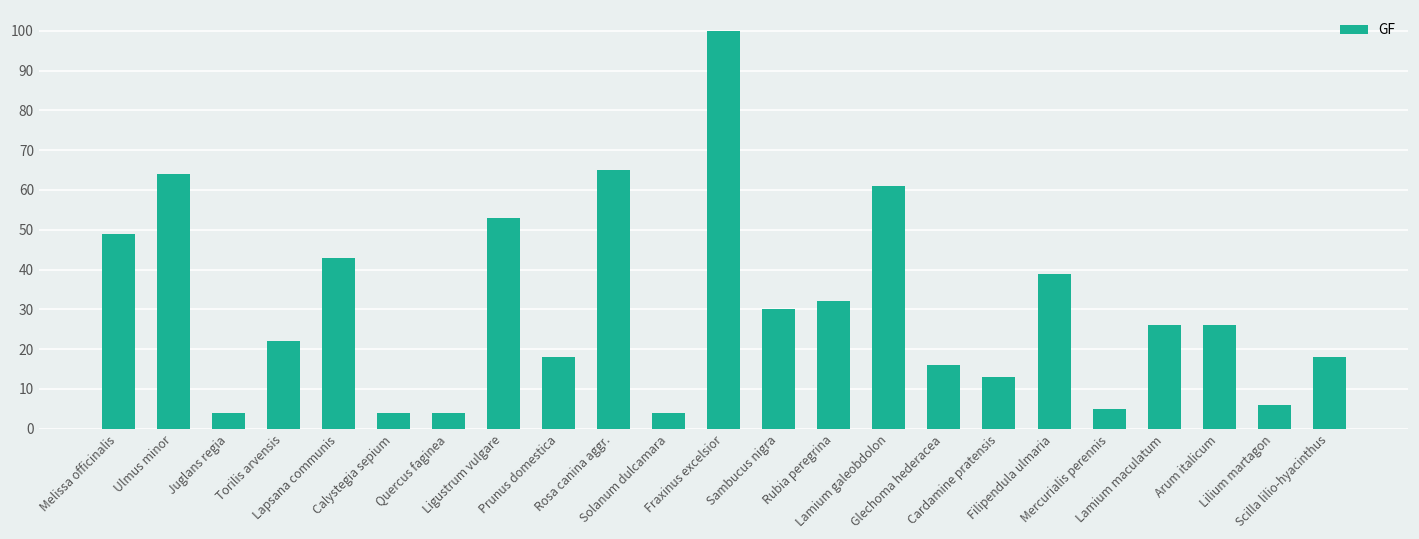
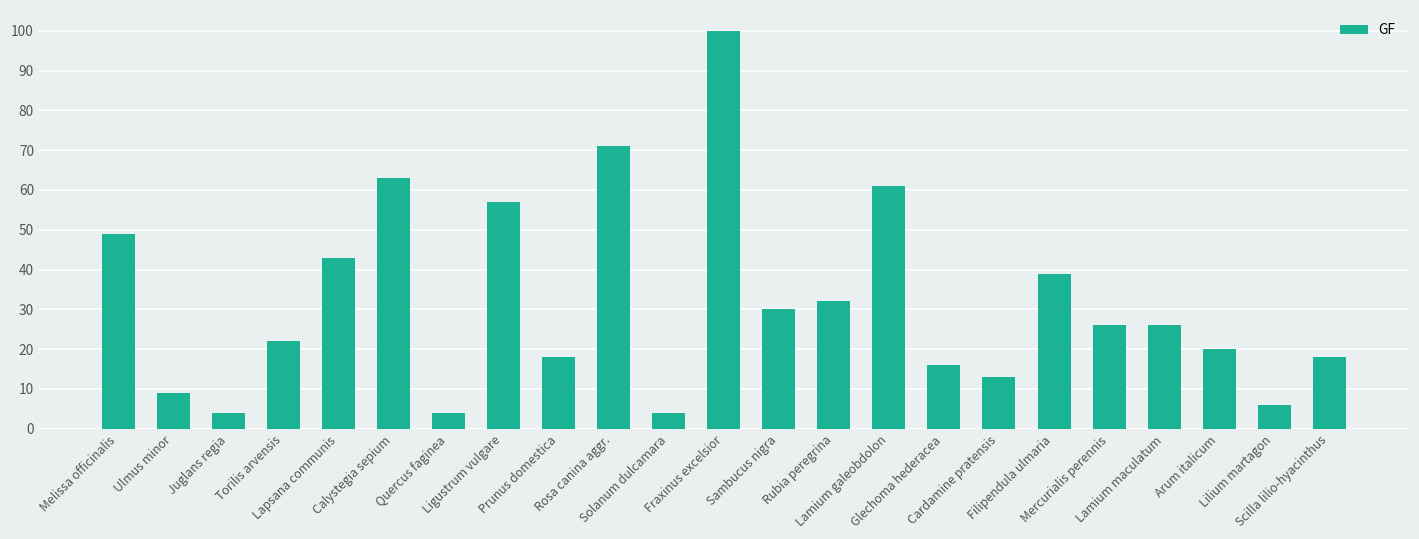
  {
    "Melissa officinalis": 49,
-   "Ulmus minor": 64,
+   "Ulmus minor": 9,
    "Juglans regia": 4,
    "Torilis arvensis": 22,
    "Lapsana communis": 43,
-   "Calystegia sepium": 4,
+   "Calystegia sepium": 63,
    "Quercus faginea": 4,
-   "Ligustrum vulgare": 53,
+   "Ligustrum vulgare": 57,
    "Prunus domestica": 18,
-   "Rosa canina aggr.": 65,
+   "Rosa canina aggr.": 71,
    "Solanum dulcamara": 4,
    "Fraxinus excelsior": 100,
    "Sambucus nigra": 30,
    "Rubia peregrina": 32,
    "Lamium galeobdolon": 61,
    "Glechoma hederacea": 16,
    "Cardamine pratensis": 13,
    "Filipendula ulmaria": 39,
-   "Mercurialis perennis": 5,
+   "Mercurialis perennis": 26,
    "Lamium maculatum": 26,
-   "Arum italicum": 26,
+   "Arum italicum": 20,
    "Lilium martagon": 6,
    "Scilla lilio-hyacinthus": 18
  }
